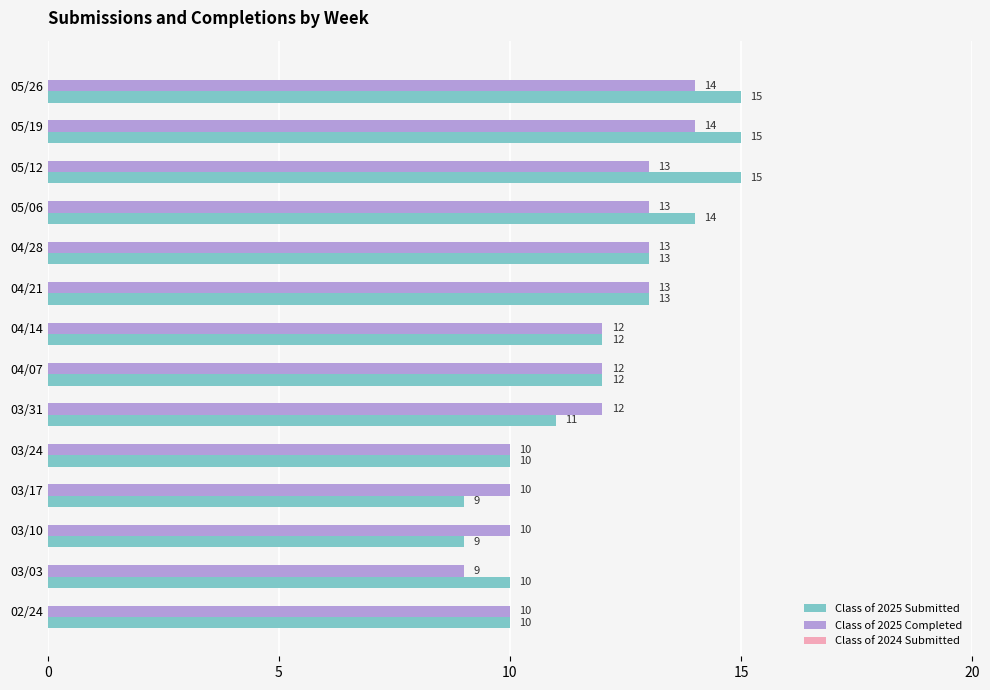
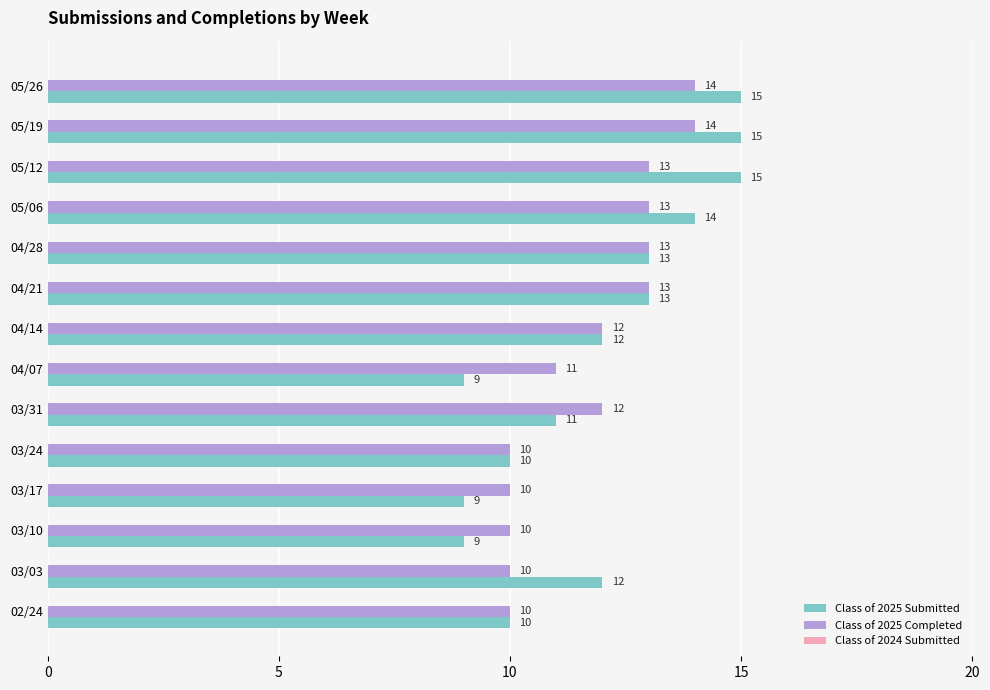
  {
    "Class of 2025 Submitted": {
      "05/26": 15,
      "05/19": 15,
      "05/12": 15,
      "05/06": 14,
      "04/28": 13,
      "04/21": 13,
      "04/14": 12,
-     "04/07": 12,
+     "04/07": 9,
      "03/31": 11,
      "03/24": 10,
      "03/17": 9,
      "03/10": 9,
-     "03/03": 10,
+     "03/03": 12,
      "02/24": 10
    },
    "Class of 2025 Completed": {
      "05/26": 14,
      "05/19": 14,
      "05/12": 13,
      "05/06": 13,
      "04/28": 13,
      "04/21": 13,
      "04/14": 12,
-     "04/07": 12,
+     "04/07": 11,
      "03/31": 12,
      "03/24": 10,
      "03/17": 10,
      "03/10": 10,
-     "03/03": 9,
+     "03/03": 10,
      "02/24": 10
    },
    "Class of 2024 Submitted": {
      "05/26": 0.0,
      "05/19": 0.0,
      "05/12": 0.0,
      "05/06": 0.0,
      "04/28": 0.0,
      "04/21": 0.0,
      "04/14": 0.0,
      "04/07": 0.0,
      "03/31": 0.0,
      "03/24": 0.0,
      "03/17": 0.0,
      "03/10": 0.0,
      "03/03": 0.0,
      "02/24": 0.0
    }
  }
